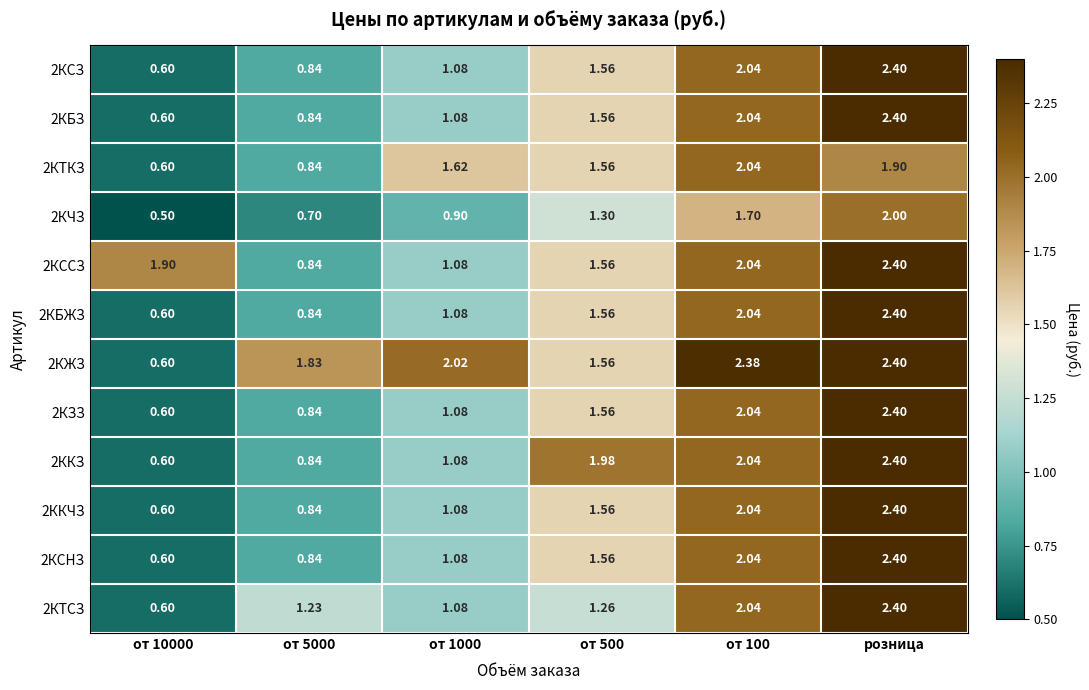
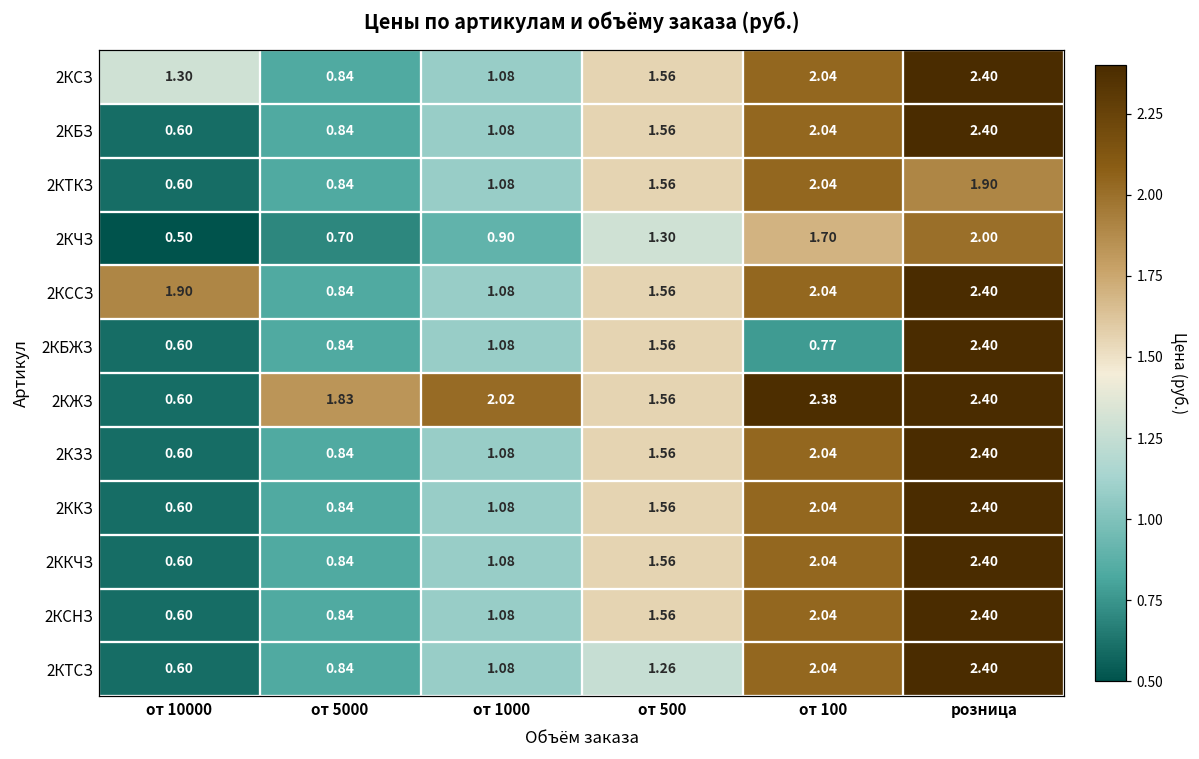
  {
    "2КСЗ": {
-     "от 10000": 0.60,
+     "от 10000": 1.30,
      "от 5000": 0.84,
      "от 1000": 1.08,
      "от 500": 1.56,
      "от 100": 2.04,
      "розница": 2.40
    },
    "2КБЗ": {
      "от 10000": 0.60,
      "от 5000": 0.84,
      "от 1000": 1.08,
      "от 500": 1.56,
      "от 100": 2.04,
      "розница": 2.40
    },
    "2КТКЗ": {
      "от 10000": 0.60,
      "от 5000": 0.84,
-     "от 1000": 1.62,
+     "от 1000": 1.08,
      "от 500": 1.56,
      "от 100": 2.04,
      "розница": 1.90
    },
    "2КЧЗ": {
      "от 10000": 0.50,
      "от 5000": 0.70,
      "от 1000": 0.90,
      "от 500": 1.30,
      "от 100": 1.70,
      "розница": 2.00
    },
    "2КССЗ": {
      "от 10000": 1.90,
      "от 5000": 0.84,
      "от 1000": 1.08,
      "от 500": 1.56,
      "от 100": 2.04,
      "розница": 2.40
    },
    "2КБЖЗ": {
      "от 10000": 0.60,
      "от 5000": 0.84,
      "от 1000": 1.08,
      "от 500": 1.56,
-     "от 100": 2.04,
+     "от 100": 0.77,
      "розница": 2.40
    },
    "2КЖЗ": {
      "от 10000": 0.60,
      "от 5000": 1.83,
      "от 1000": 2.02,
      "от 500": 1.56,
      "от 100": 2.38,
      "розница": 2.40
    },
    "2КЗЗ": {
      "от 10000": 0.60,
      "от 5000": 0.84,
      "от 1000": 1.08,
      "от 500": 1.56,
      "от 100": 2.04,
      "розница": 2.40
    },
    "2ККЗ": {
      "от 10000": 0.60,
      "от 5000": 0.84,
      "от 1000": 1.08,
-     "от 500": 1.98,
+     "от 500": 1.56,
      "от 100": 2.04,
      "розница": 2.40
    },
    "2ККЧЗ": {
      "от 10000": 0.60,
      "от 5000": 0.84,
      "от 1000": 1.08,
      "от 500": 1.56,
      "от 100": 2.04,
      "розница": 2.40
    },
    "2КСНЗ": {
      "от 10000": 0.60,
      "от 5000": 0.84,
      "от 1000": 1.08,
      "от 500": 1.56,
      "от 100": 2.04,
      "розница": 2.40
    },
    "2КТСЗ": {
      "от 10000": 0.60,
-     "от 5000": 1.23,
+     "от 5000": 0.84,
      "от 1000": 1.08,
      "от 500": 1.26,
      "от 100": 2.04,
      "розница": 2.40
    }
  }
